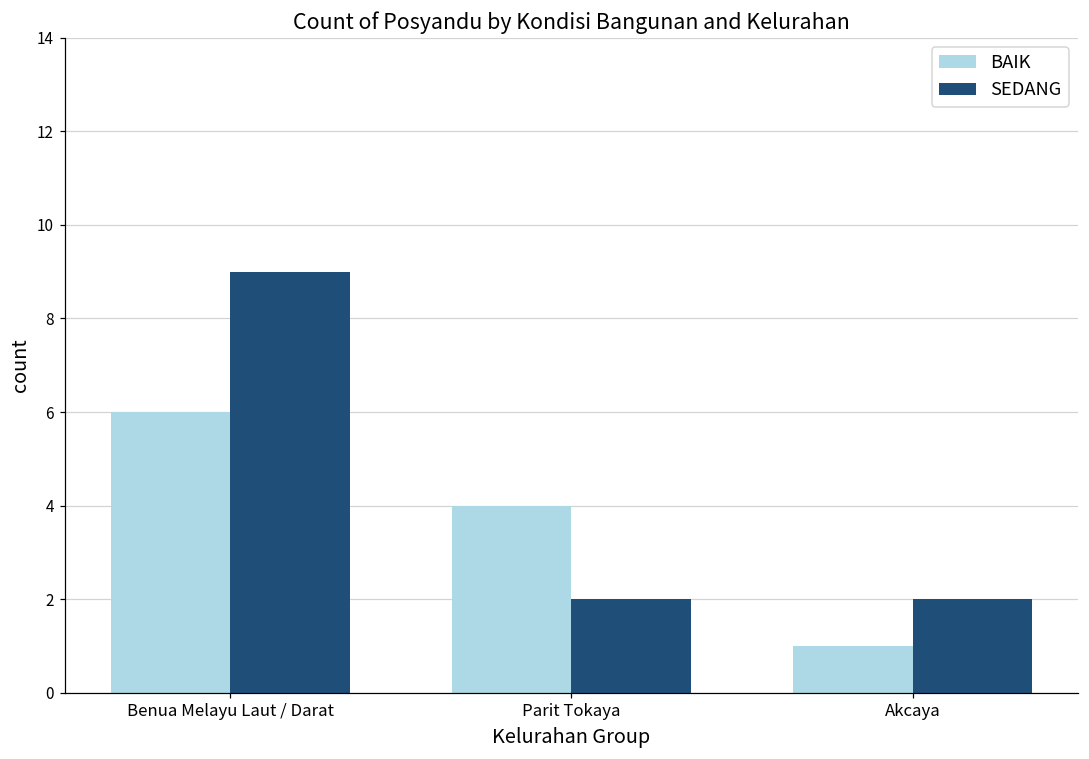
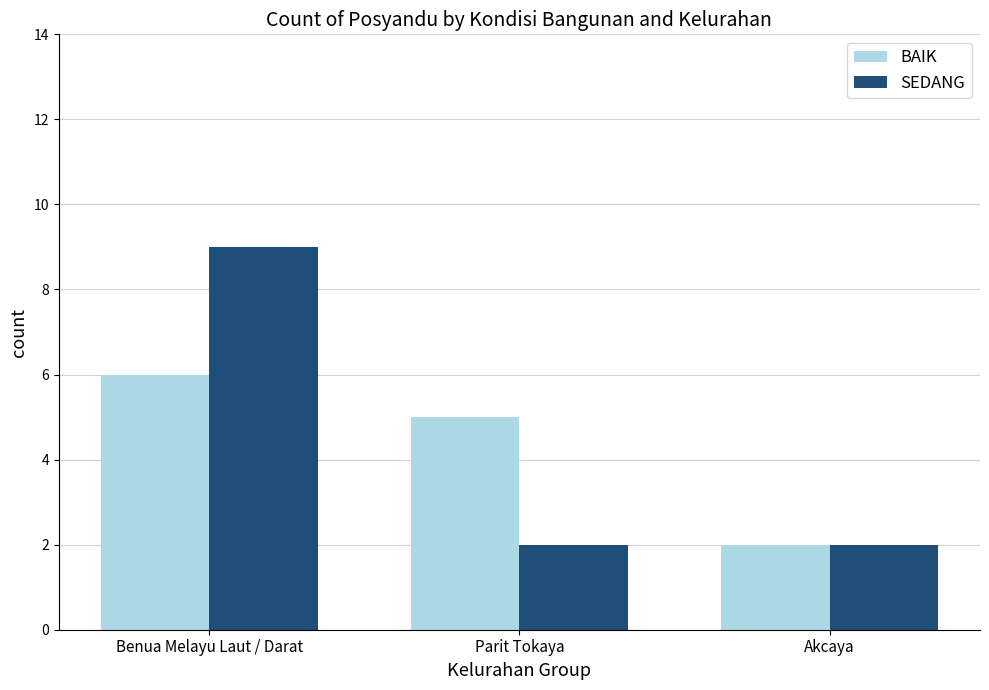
  {
    "BAIK": {
      "Benua Melayu Laut / Darat": 6,
-     "Parit Tokaya": 4,
-     "Akcaya": 1
+     "Parit Tokaya": 5,
+     "Akcaya": 2
    },
    "SEDANG": {
      "Benua Melayu Laut / Darat": 9,
      "Parit Tokaya": 2,
      "Akcaya": 2
    }
  }
